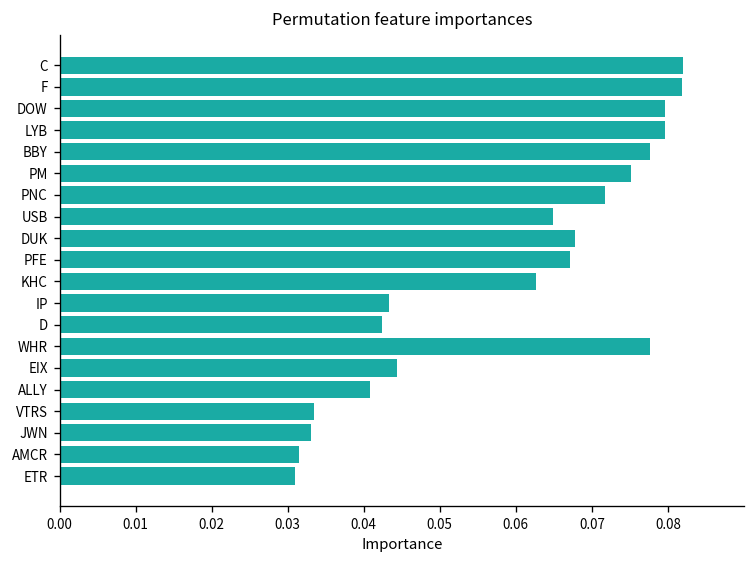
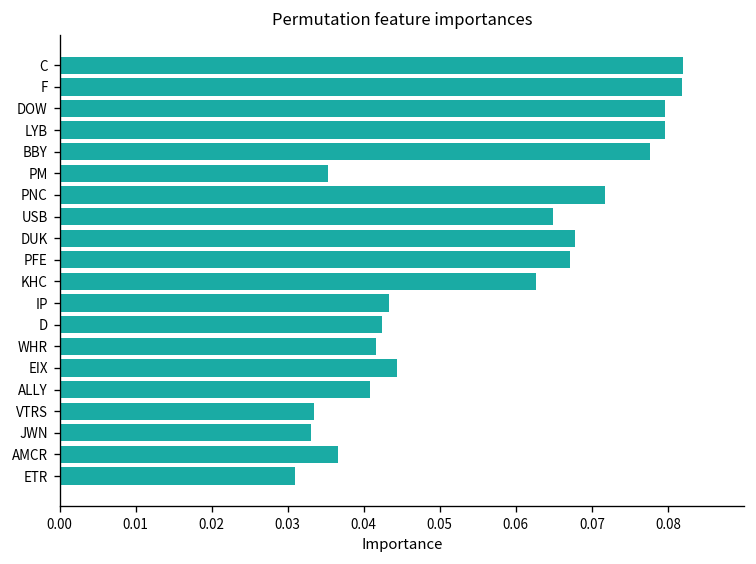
  {
    "C": 0.082,
    "F": 0.082,
    "DOW": 0.080,
    "LYB": 0.080,
    "BBY": 0.078,
-   "PM": 0.075,
+   "PM": 0.035,
    "PNC": 0.072,
    "USB": 0.065,
    "DUK": 0.068,
    "PFE": 0.067,
    "KHC": 0.063,
    "IP": 0.043,
    "D": 0.042,
-   "WHR": 0.078,
+   "WHR": 0.042,
    "EIX": 0.044,
    "ALLY": 0.041,
    "VTRS": 0.033,
    "JWN": 0.033,
-   "AMCR": 0.032,
+   "AMCR": 0.037,
    "ETR": 0.031
  }
